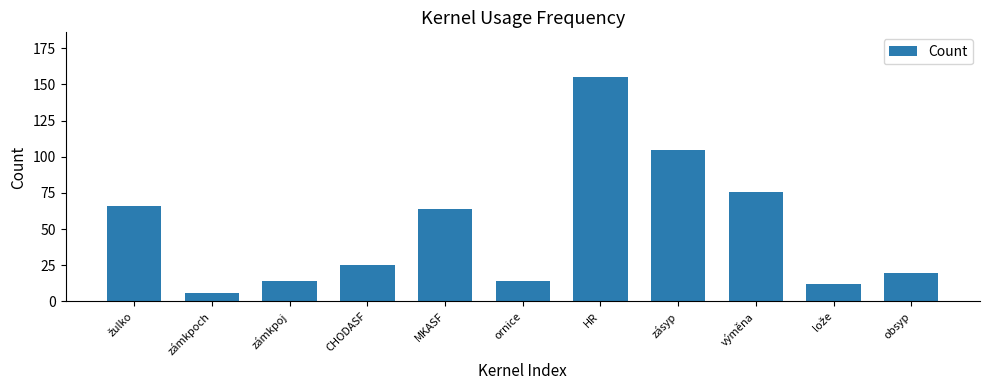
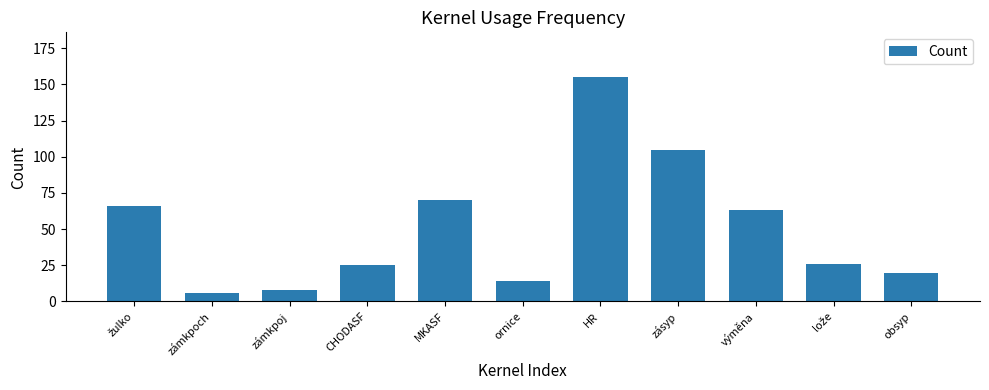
  {
    "žulko": 66,
    "zámkpoch": 6,
-   "zámkpoj": 14,
+   "zámkpoj": 8,
    "CHODASF": 25,
-   "MKASF": 64,
+   "MKASF": 70,
    "ornice": 14,
    "HR": 155,
    "zásyp": 105,
-   "výměna": 76,
-   "lože": 12,
+   "výměna": 63,
+   "lože": 26,
    "obsyp": 20
  }
